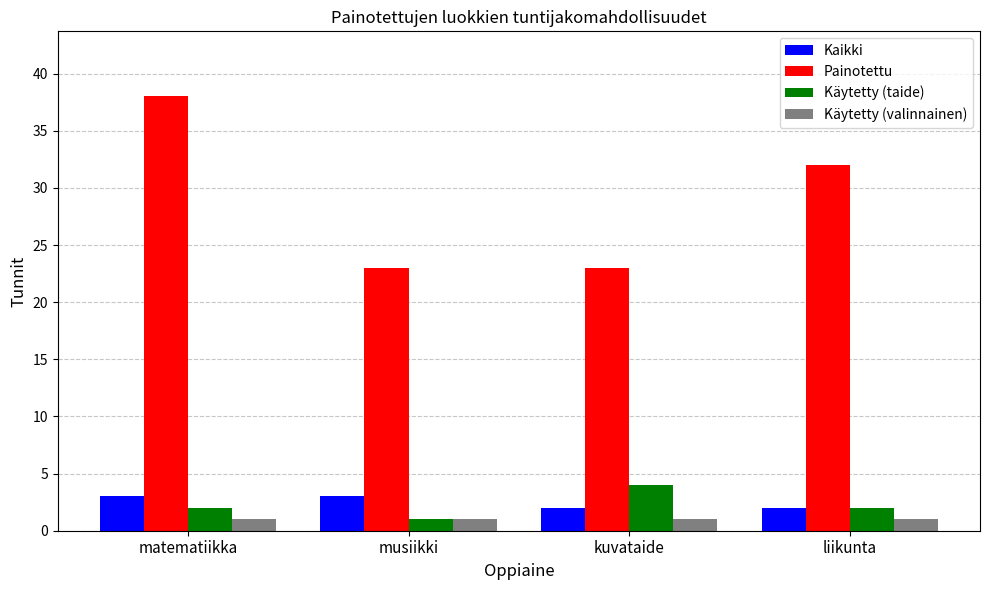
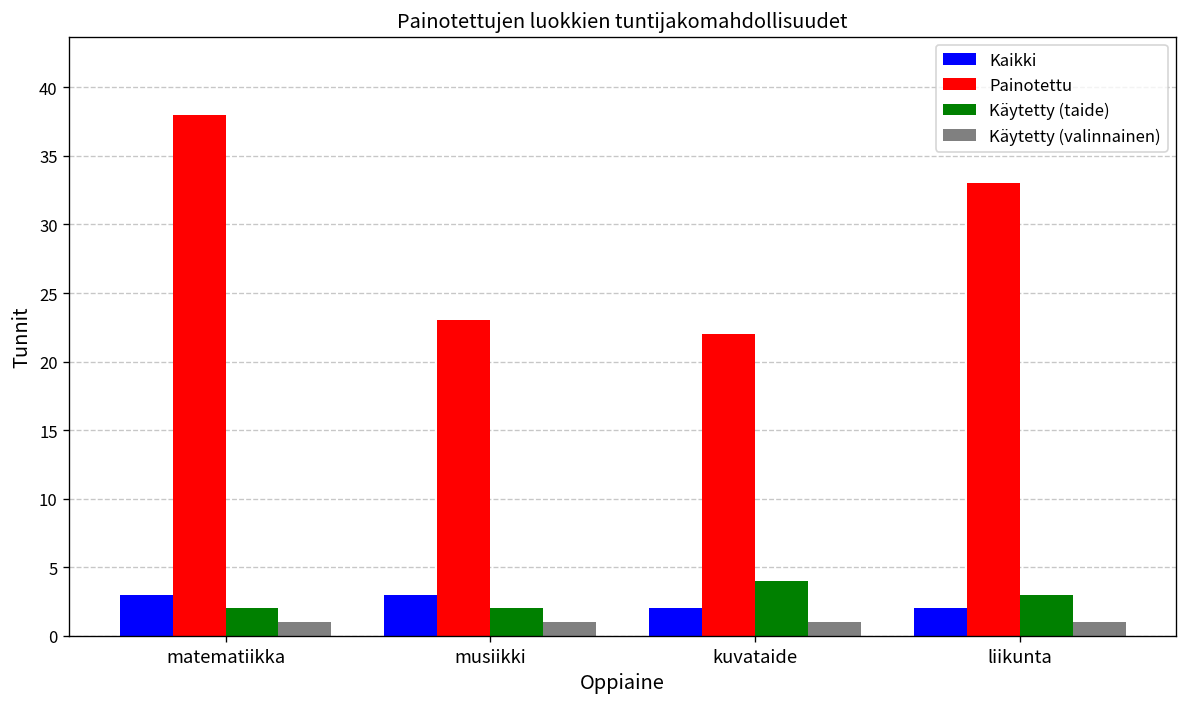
  {
    "Kaikki": {
      "matematiikka": 3,
      "musiikki": 3,
      "kuvataide": 2,
      "liikunta": 2
    },
    "Painotettu": {
      "matematiikka": 38,
      "musiikki": 23,
-     "kuvataide": 23,
-     "liikunta": 32
+     "kuvataide": 22,
+     "liikunta": 33
    },
    "Käytetty (taide)": {
      "matematiikka": 2,
-     "musiikki": 1,
+     "musiikki": 2,
      "kuvataide": 4,
-     "liikunta": 2
+     "liikunta": 3
    },
    "Käytetty (valinnainen)": {
      "matematiikka": 1,
      "musiikki": 1,
      "kuvataide": 1,
      "liikunta": 1
    }
  }
